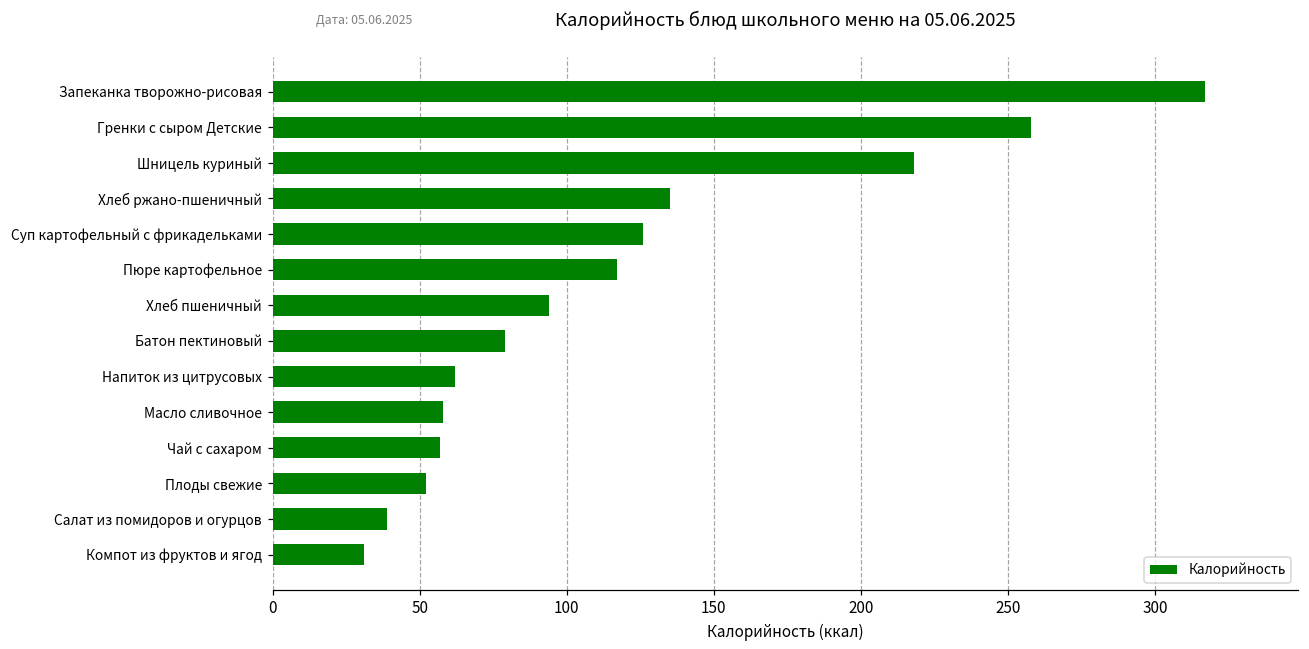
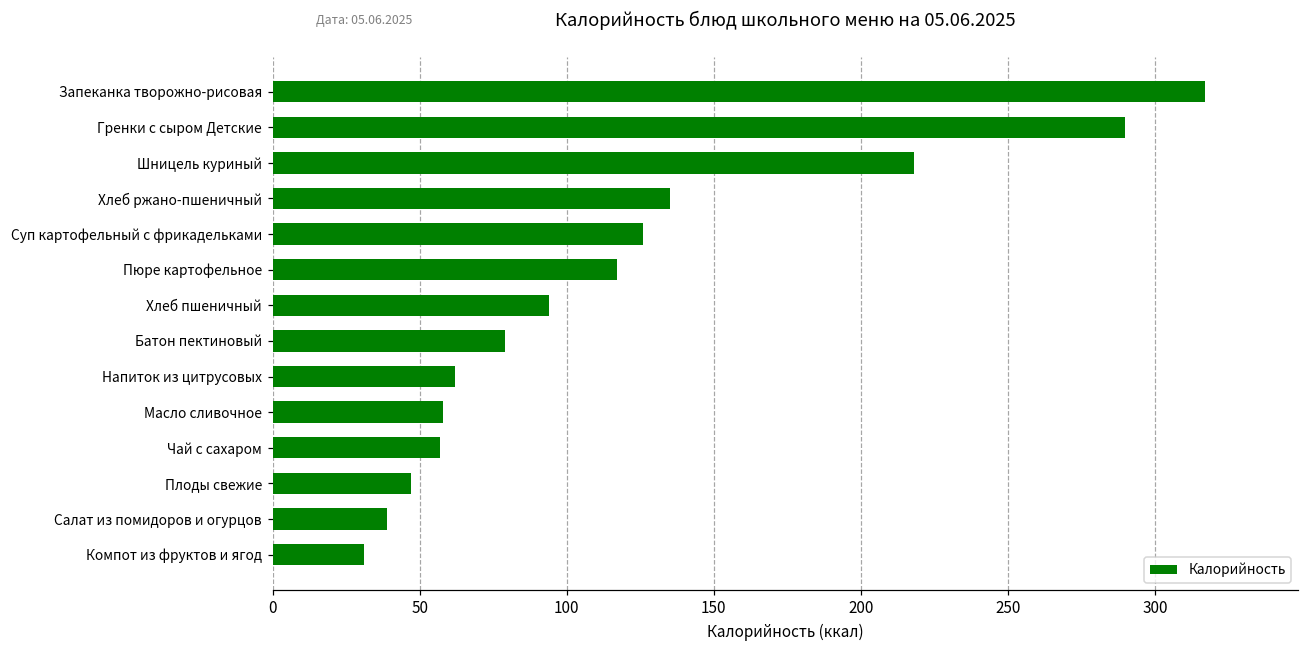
  {
    "Запеканка творожно-рисовая": 317,
-   "Гренки с сыром Детские": 258,
+   "Гренки с сыром Детские": 290,
    "Шницель куриный": 218,
    "Хлеб ржано-пшеничный": 135,
    "Суп картофельный с фрикадельками": 126,
    "Пюре картофельное": 117,
    "Хлеб пшеничный": 94,
    "Батон пектиновый": 79,
    "Напиток из цитрусовых": 62,
    "Масло сливочное": 58,
    "Чай с сахаром": 57,
-   "Плоды свежие": 52,
+   "Плоды свежие": 47,
    "Салат из помидоров и огурцов": 39,
    "Компот из фруктов и ягод": 31
  }
